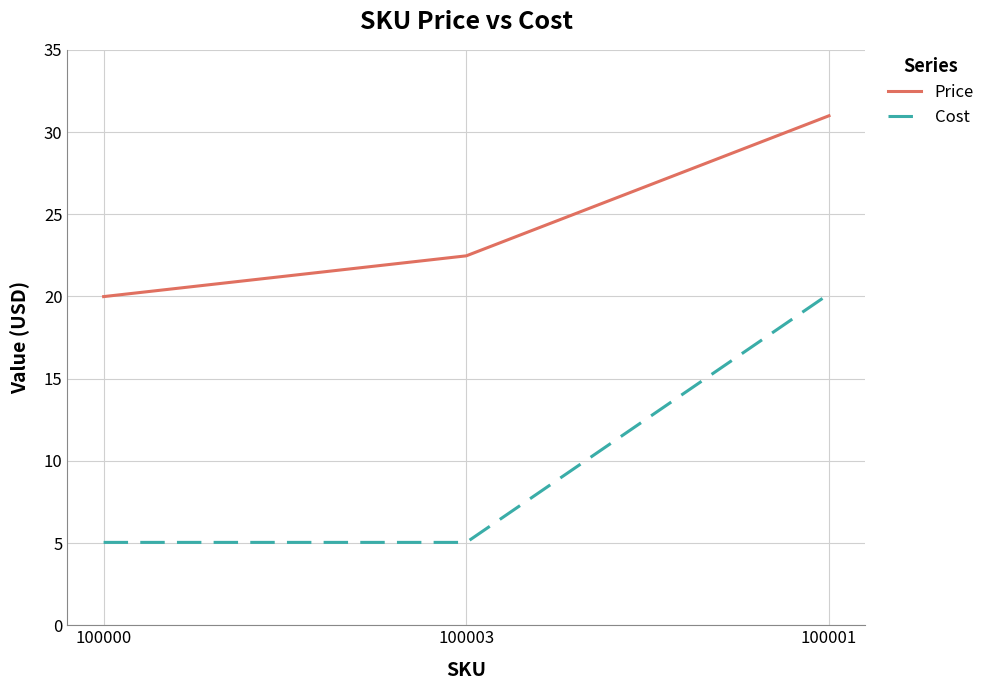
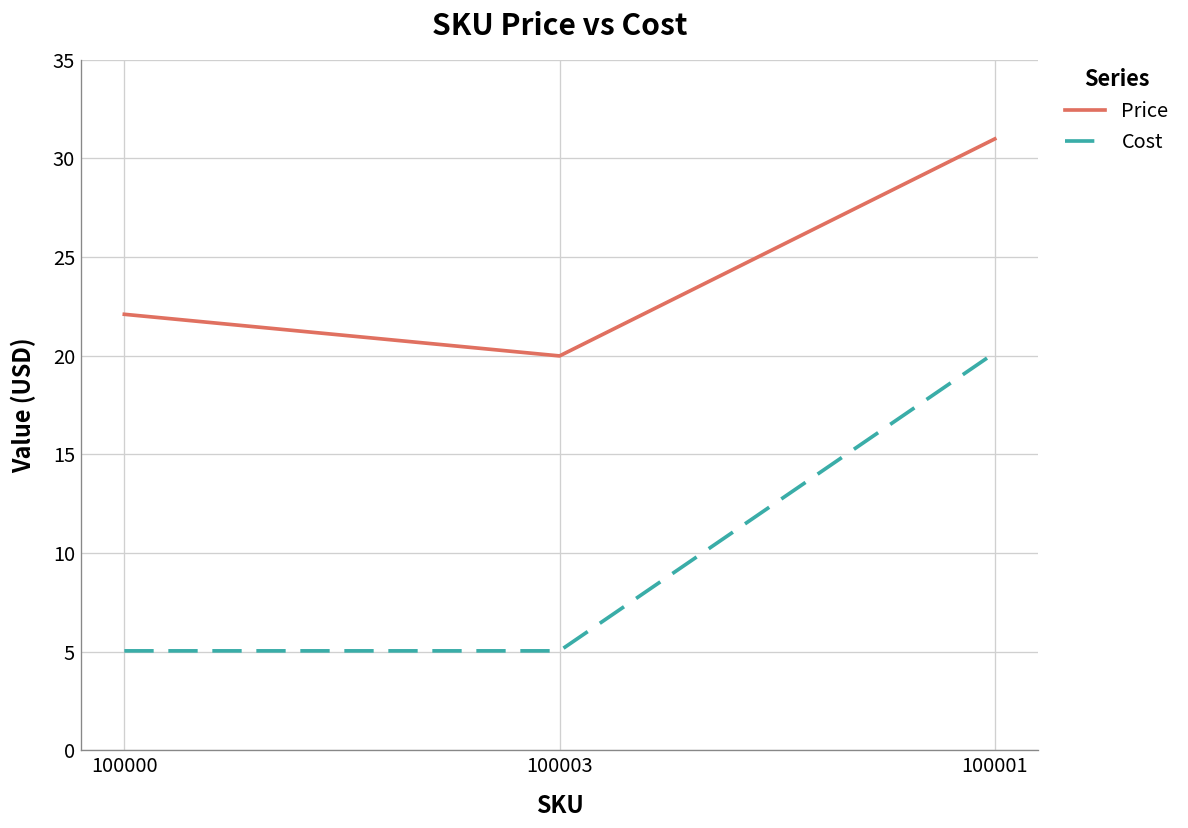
  {
    "Price": {
-     "100000": 20.0,
-     "100003": 22.5,
+     "100000": 22.1,
+     "100003": 20.0,
      "100001": 31.0
    },
    "Cost": {
      "100000": 5.0,
      "100003": 5.0,
      "100001": 20.2
    }
  }
